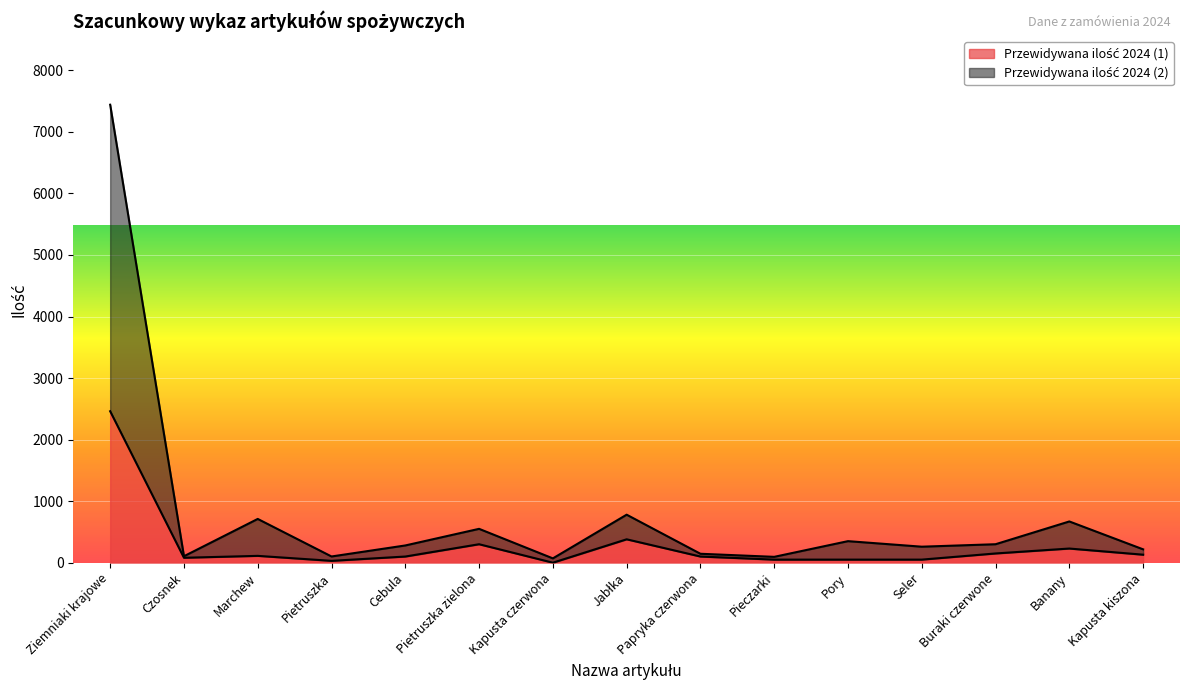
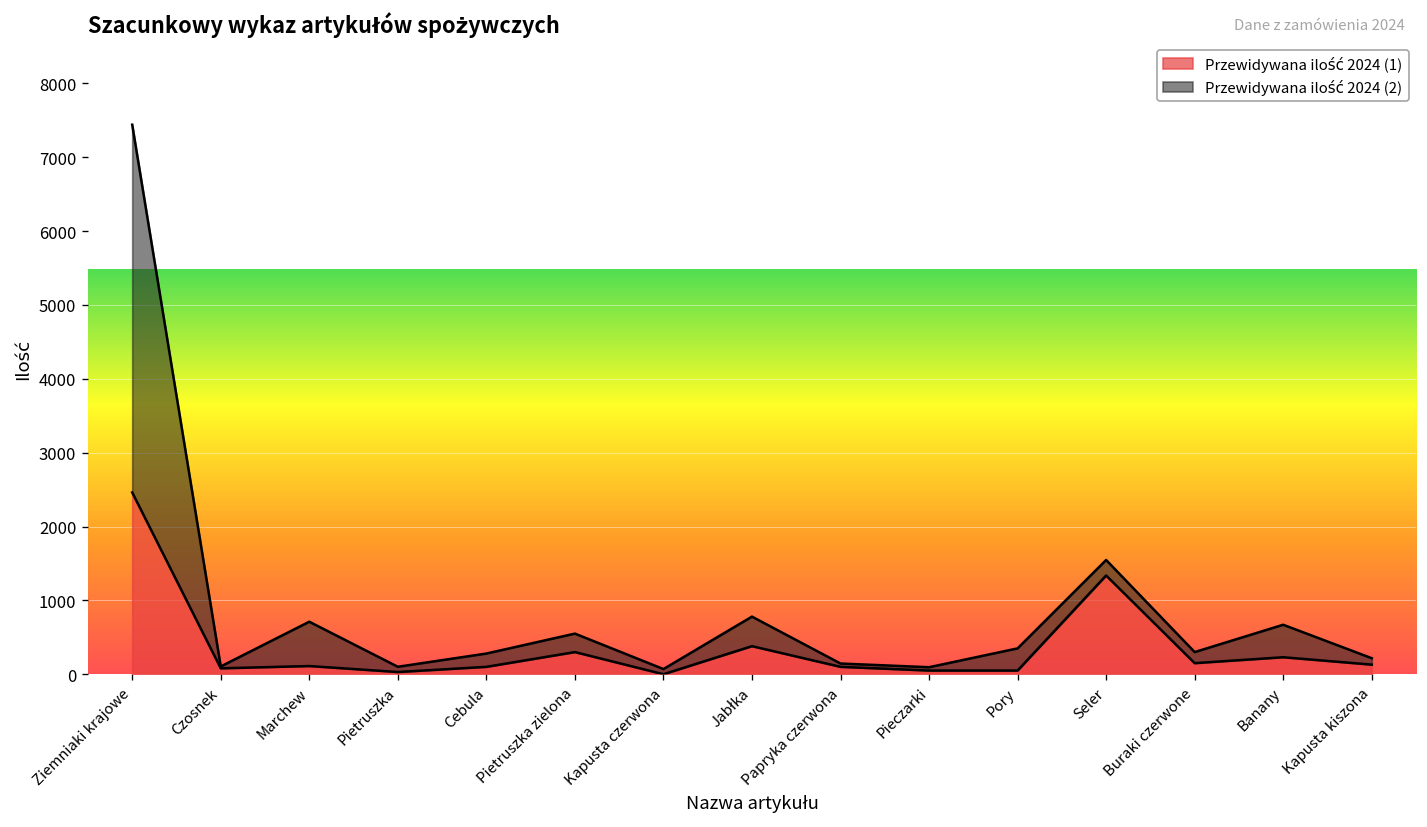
  {
    "Przewidywana ilość 2024 (1)": {
      "Ziemniaki krajowe": 2500,
      "Marchew": 100,
      "Pietruszka": 0,
      "Cebula": 100,
      "Pietruszka zielona": 300,
      "Kapusta czerwona": 0,
      "Jabłka": 400,
      "Papryka czerwona": 100,
      "Pieczarki": 100,
      "Pory": 100,
-     "Seler": 100,
+     "Seler": 1300,
      "Buraki czerwone": 200,
      "Banany": 200,
      "Kapusta kiszona": 100
    },
    "Przewidywana ilość 2024 (2)": {
      "Ziemniaki krajowe": 5000,
      "Marchew": 600,
      "Pietruszka": 100,
      "Cebula": 200,
      "Pietruszka zielona": 300,
      "Kapusta czerwona": 100,
      "Jabłka": 400,
      "Papryka czerwona": 0,
      "Pieczarki": 0,
      "Pory": 300,
      "Seler": 200,
      "Buraki czerwone": 200,
      "Banany": 400,
      "Kapusta kiszona": 100
    }
  }
